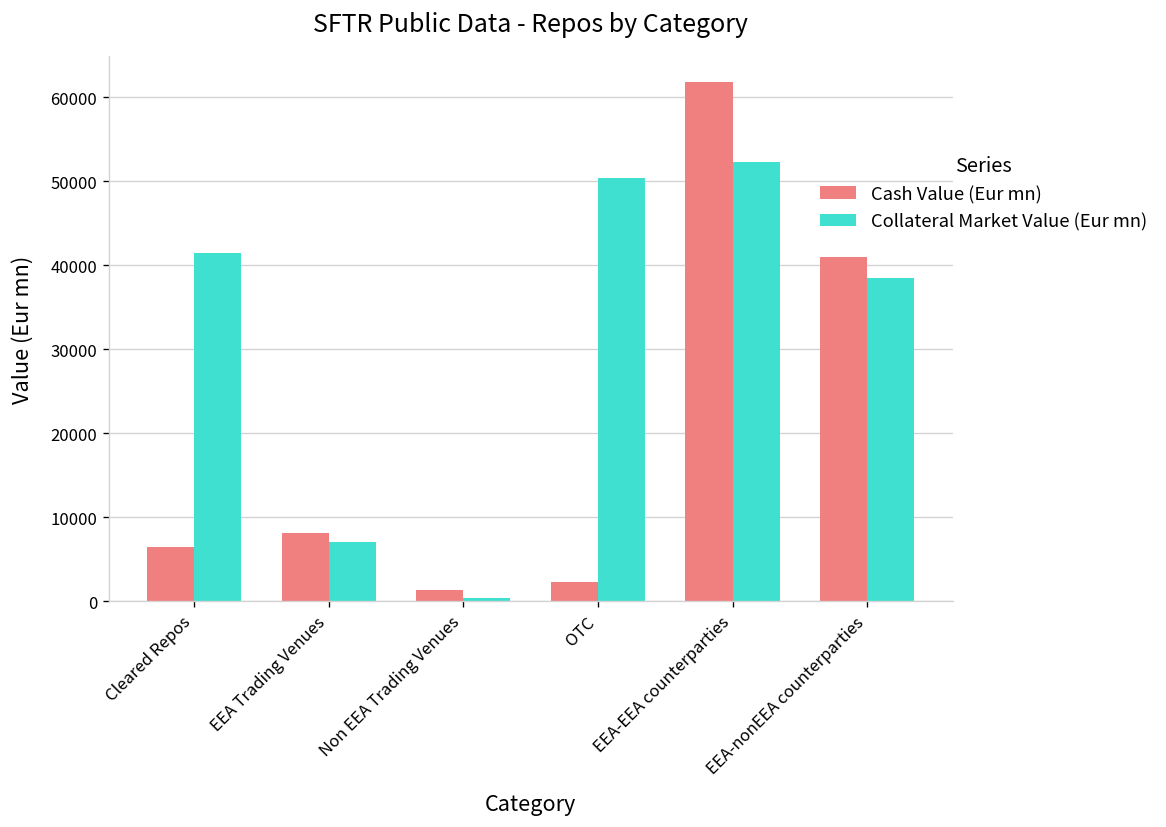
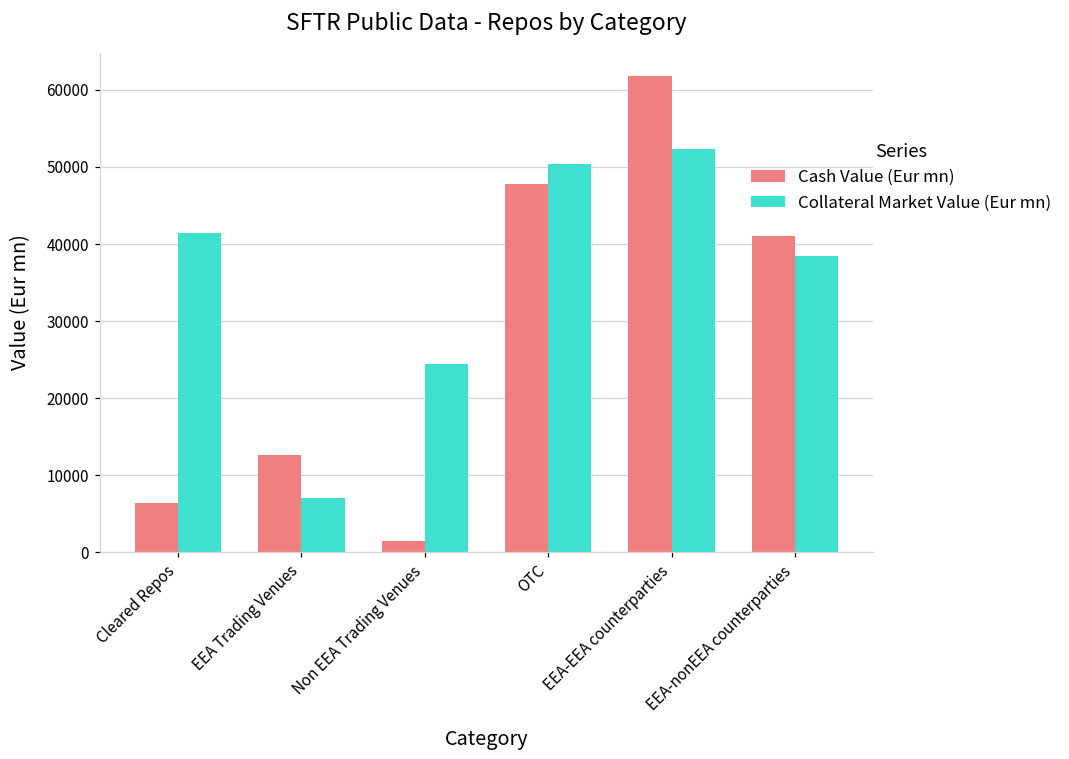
  {
    "Cash Value (Eur mn)": {
      "Cleared Repos": 6000,
-     "EEA Trading Venues": 8000,
+     "EEA Trading Venues": 13000,
      "Non EEA Trading Venues": 1000,
-     "OTC": 2000,
+     "OTC": 48000,
      "EEA-EEA counterparties": 62000,
      "EEA-nonEEA counterparties": 41000
    },
    "Collateral Market Value (Eur mn)": {
      "Cleared Repos": 41000,
      "EEA Trading Venues": 7000,
-     "Non EEA Trading Venues": 0,
+     "Non EEA Trading Venues": 24000,
      "OTC": 50000,
      "EEA-EEA counterparties": 52000,
      "EEA-nonEEA counterparties": 38000
    }
  }
